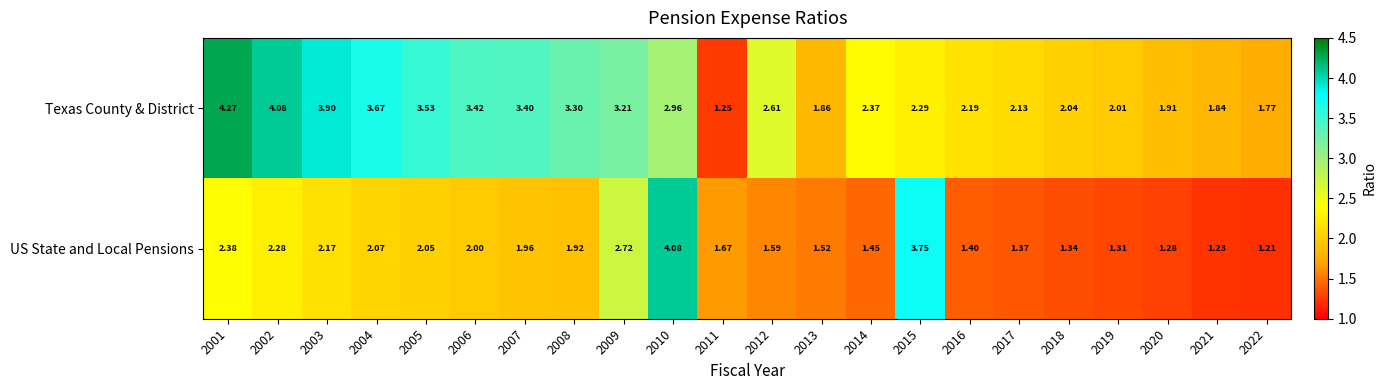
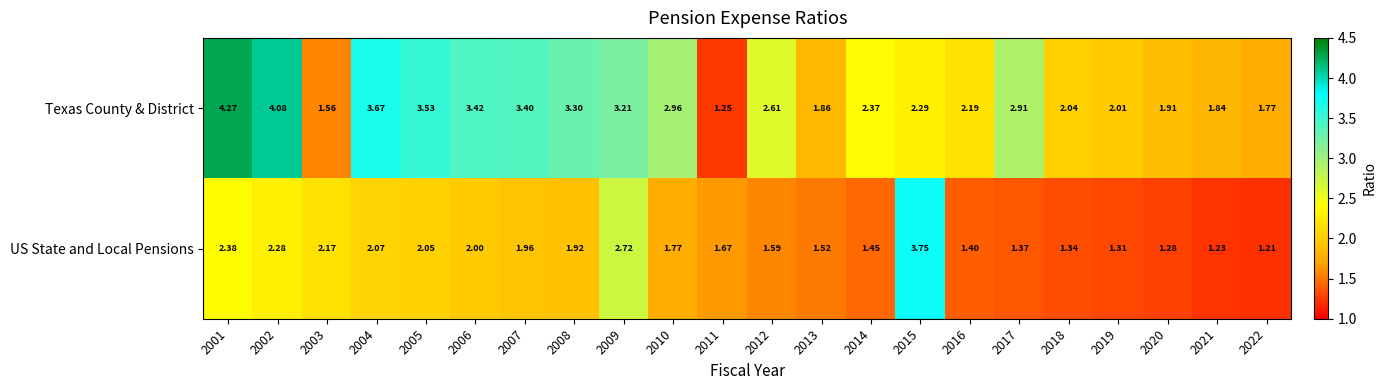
  {
    "Texas County & District": {
      "2001": 4.27,
      "2002": 4.08,
-     "2003": 3.90,
+     "2003": 1.56,
      "2004": 3.67,
      "2005": 3.53,
      "2006": 3.42,
      "2007": 3.40,
      "2008": 3.30,
      "2009": 3.21,
      "2010": 2.96,
      "2011": 1.25,
      "2012": 2.61,
      "2013": 1.86,
      "2014": 2.37,
      "2015": 2.29,
      "2016": 2.19,
-     "2017": 2.13,
+     "2017": 2.91,
      "2018": 2.04,
      "2019": 2.01,
      "2020": 1.91,
      "2021": 1.84,
      "2022": 1.77
    },
    "US State and Local Pensions": {
      "2001": 2.38,
      "2002": 2.28,
      "2003": 2.17,
      "2004": 2.07,
      "2005": 2.05,
      "2006": 2.00,
      "2007": 1.96,
      "2008": 1.92,
      "2009": 2.72,
-     "2010": 4.08,
+     "2010": 1.77,
      "2011": 1.67,
      "2012": 1.59,
      "2013": 1.52,
      "2014": 1.45,
      "2015": 3.75,
      "2016": 1.40,
      "2017": 1.37,
      "2018": 1.34,
      "2019": 1.31,
      "2020": 1.28,
      "2021": 1.23,
      "2022": 1.21
    }
  }
